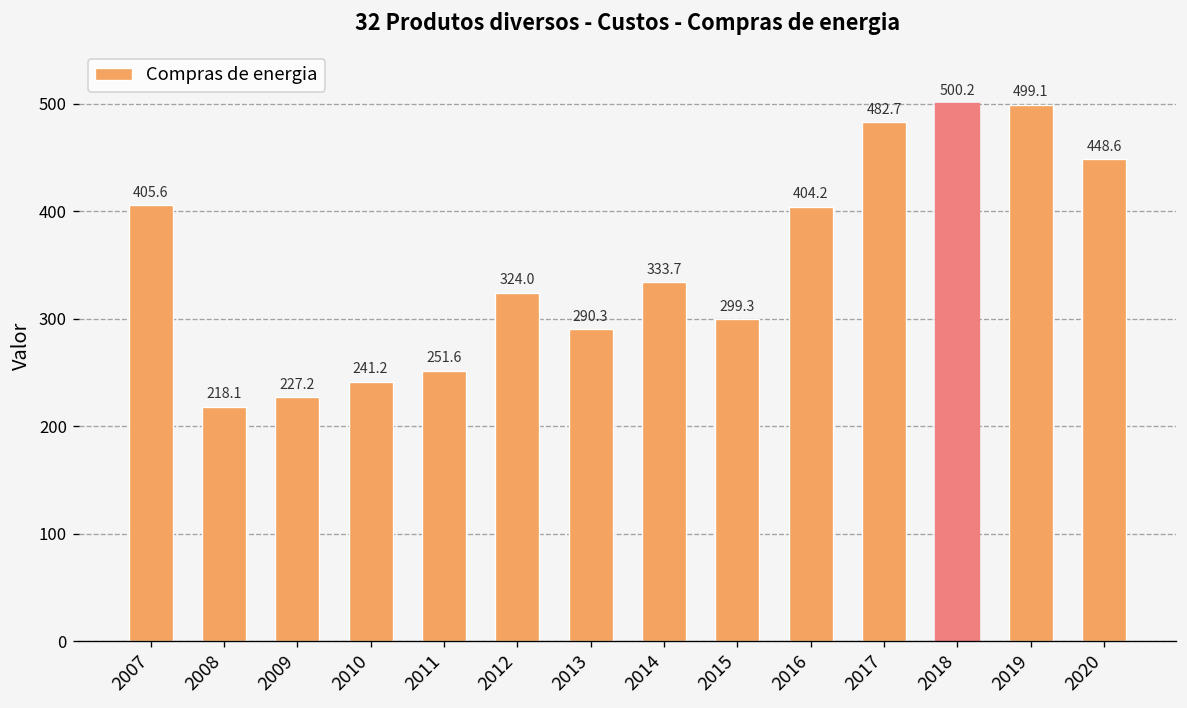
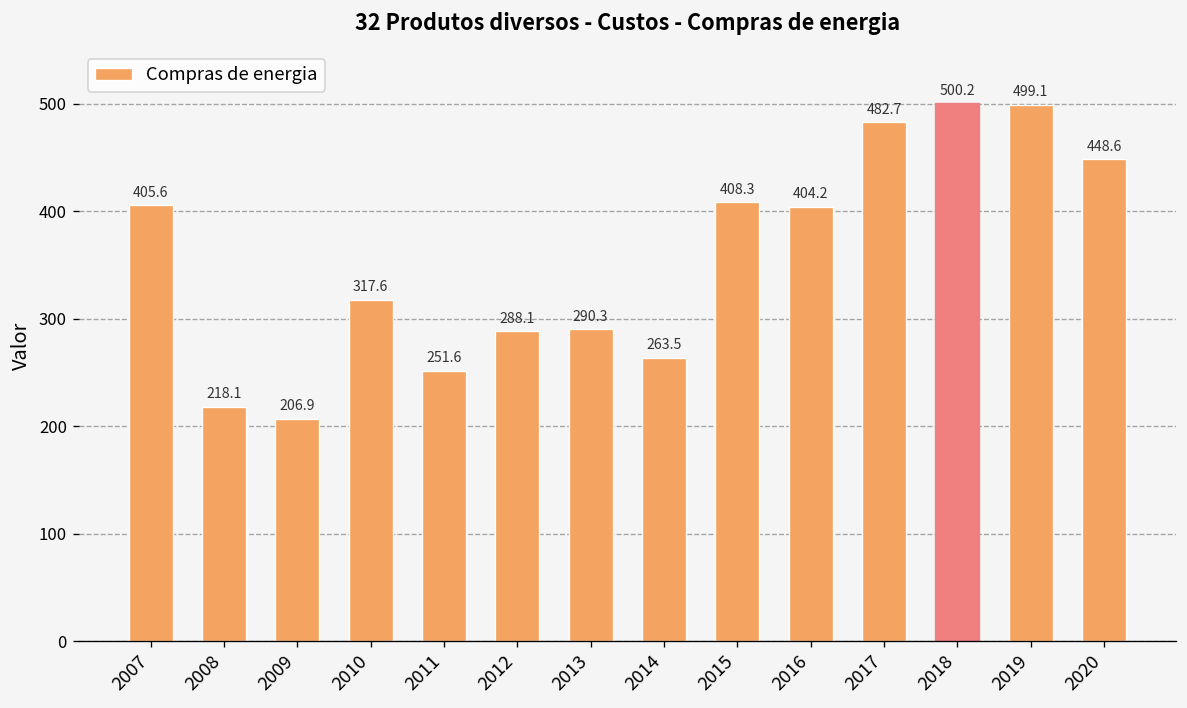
  {
    "2007": 405.6,
    "2008": 218.1,
-   "2009": 227.2,
-   "2010": 241.2,
+   "2009": 206.9,
+   "2010": 317.6,
    "2011": 251.6,
-   "2012": 324.0,
+   "2012": 288.1,
    "2013": 290.3,
-   "2014": 333.7,
-   "2015": 299.3,
+   "2014": 263.5,
+   "2015": 408.3,
    "2016": 404.2,
    "2017": 482.7,
    "2018": 500.2,
    "2019": 499.1,
    "2020": 448.6
  }
